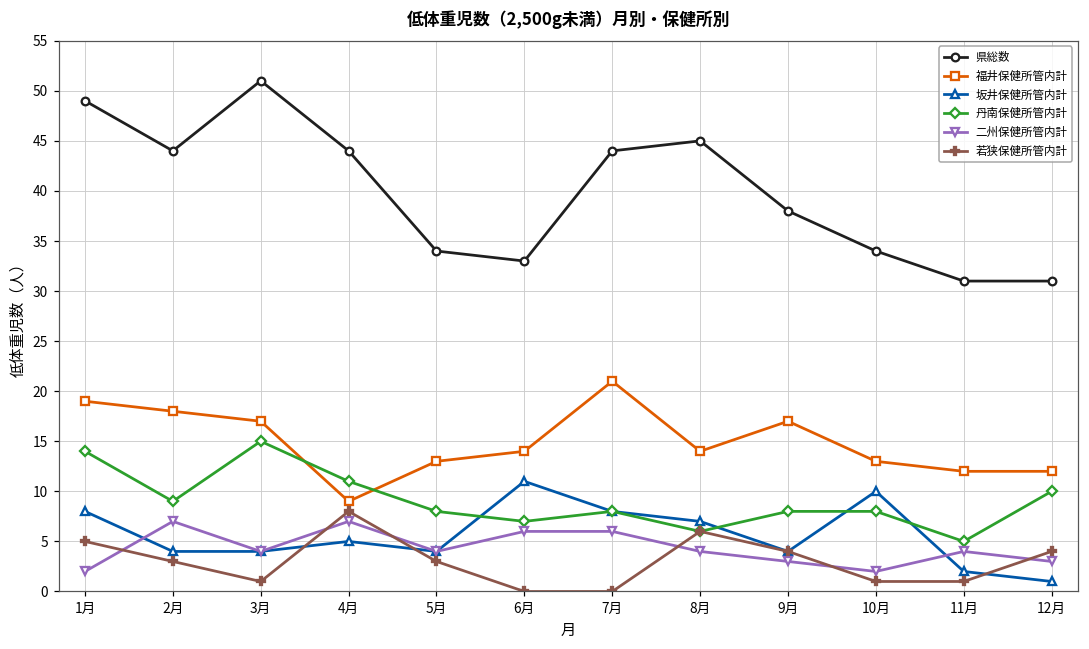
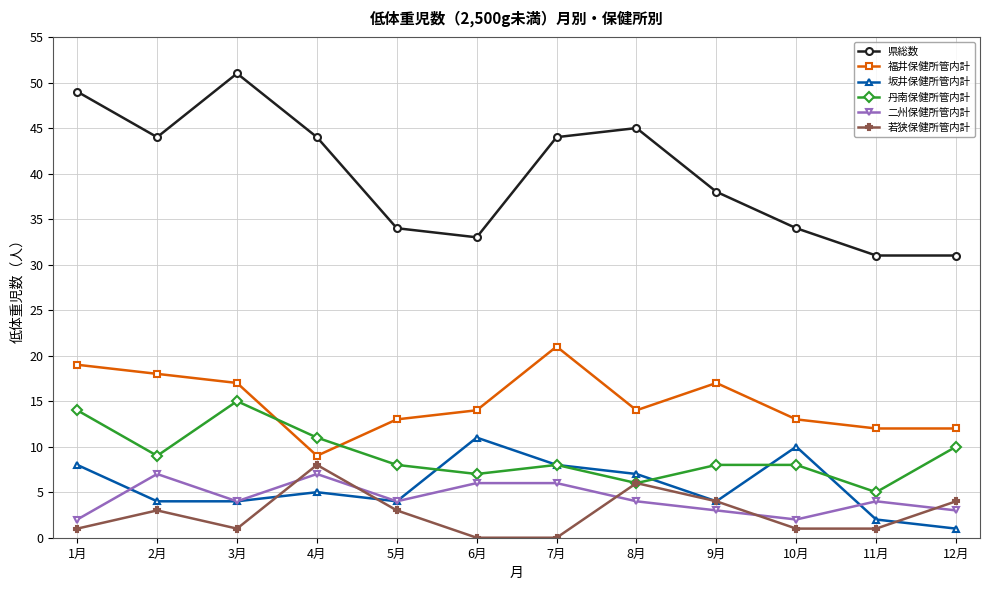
  {
    "県総数": {
      "1月": 49,
      "2月": 44,
      "3月": 51,
      "4月": 44,
      "5月": 34,
      "6月": 33,
      "7月": 44,
      "8月": 45,
      "9月": 38,
      "10月": 34,
      "11月": 31,
      "12月": 31
    },
    "福井保健所管内計": {
      "1月": 19,
      "2月": 18,
      "3月": 17,
      "4月": 9,
      "5月": 13,
      "6月": 14,
      "7月": 21,
      "8月": 14,
      "9月": 17,
      "10月": 13,
      "11月": 12,
      "12月": 12
    },
    "坂井保健所管内計": {
      "1月": 8,
      "2月": 4,
      "4月": 5,
      "6月": 11,
      "8月": 7,
      "10月": 10,
      "11月": 2,
      "12月": 1
    },
    "丹南保健所管内計": {
      "1月": 14,
      "2月": 9,
      "3月": 15,
      "4月": 11,
      "5月": 8,
      "6月": 7,
      "9月": 8,
      "10月": 8,
      "11月": 5,
      "12月": 10
    },
    "二州保健所管内計": {
      "1月": 2,
      "2月": 7,
      "4月": 7,
      "6月": 6,
      "7月": 6,
      "8月": 4,
      "9月": 3,
      "10月": 2,
      "11月": 4,
      "12月": 3
    },
    "若狭保健所管内計": {
-     "1月": 5,
+     "1月": 1,
      "2月": 3,
      "3月": 1,
      "4月": 8,
      "5月": 3,
      "6月": 0,
      "7月": 0,
      "10月": 1,
      "11月": 1,
      "12月": 4
    }
  }
